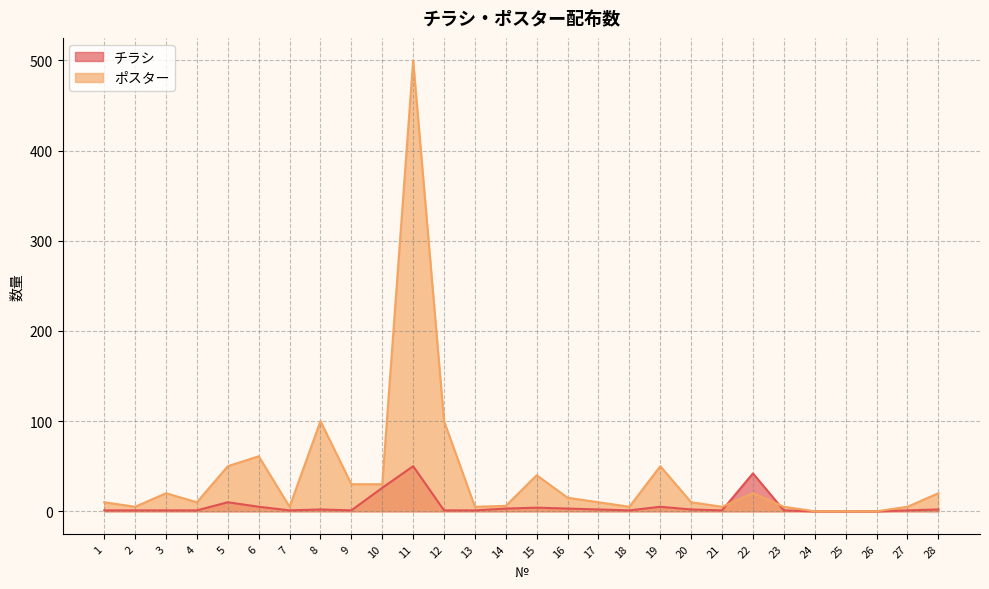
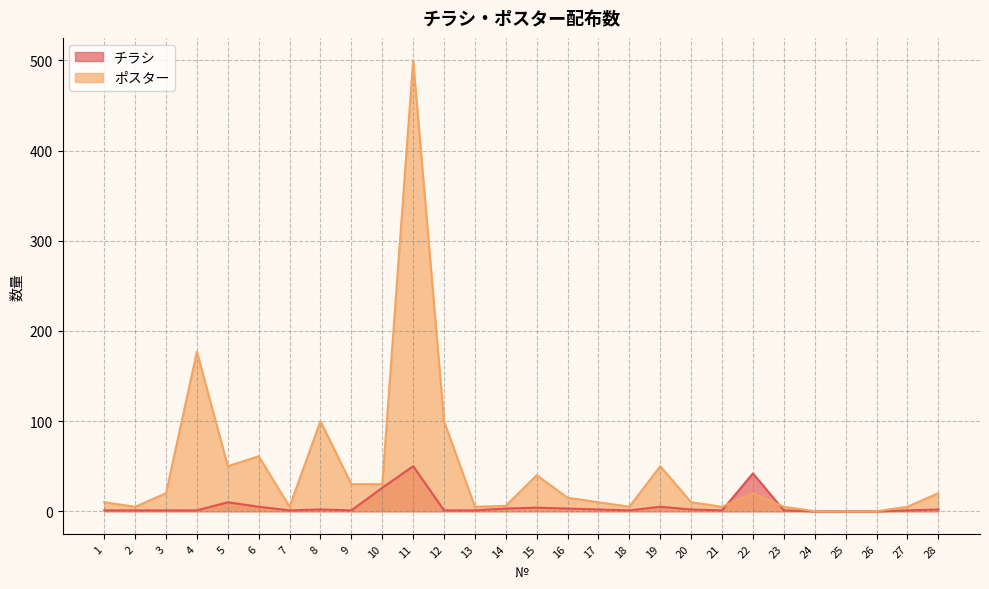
  {
    "チラシ": {
      "1": 0,
      "2": 0,
      "3": 0,
      "4": 0,
      "5": 10,
      "6": 10,
      "7": 0,
      "8": 0,
      "9": 0,
      "10": 30,
      "11": 50,
      "12": 0,
      "13": 0,
      "14": 0,
      "15": 0,
      "16": 0,
      "17": 0,
      "18": 0,
      "19": 10,
      "20": 0,
      "21": 0,
      "22": 40,
      "23": 0,
      "27": 0,
      "28": 0
    },
    "ポスター": {
      "1": 10,
      "2": 10,
      "3": 20,
-     "4": 10,
+     "4": 180,
      "5": 50,
      "6": 60,
      "7": 10,
      "8": 100,
      "9": 30,
      "10": 30,
      "11": 500,
      "12": 100,
      "13": 10,
      "14": 10,
      "15": 40,
      "16": 20,
      "17": 10,
      "18": 10,
      "19": 50,
      "20": 10,
      "21": 10,
      "22": 20,
      "23": 10,
      "27": 10,
      "28": 20
    }
  }
